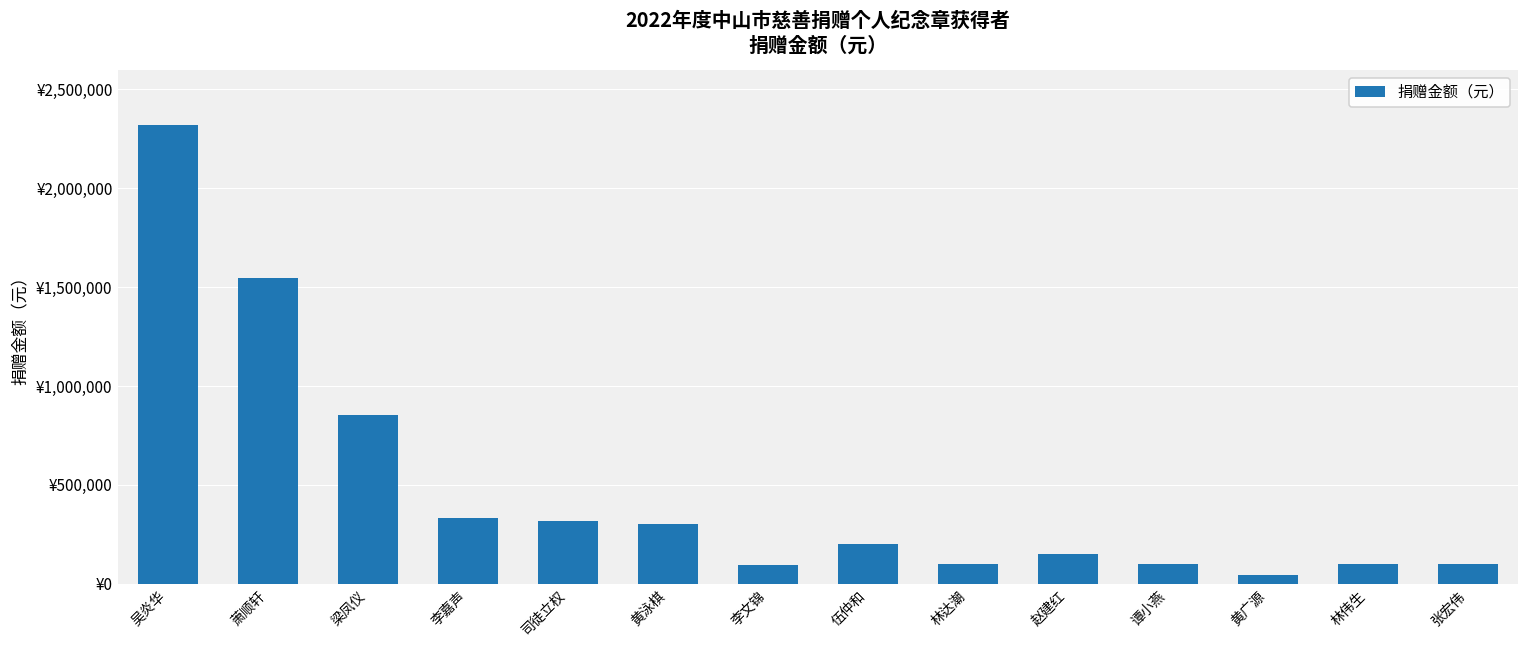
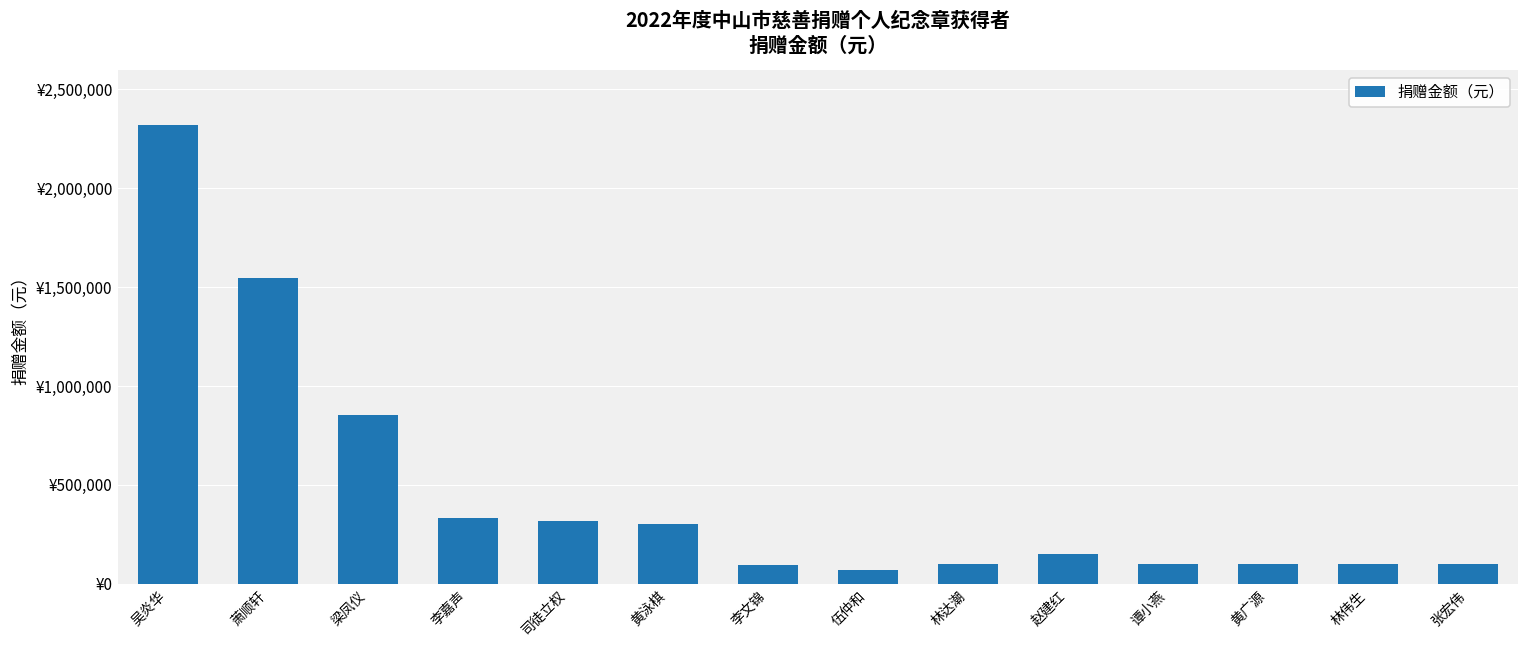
  {
    "吴炎华": "¥2,320,000",
    "萧顺轩": "¥1,550,000",
    "梁凤仪": "¥860,000",
    "李嘉声": "¥330,000",
    "司徒立权": "¥320,000",
    "黄泳棋": "¥300,000",
    "李文锦": "¥100,000",
-   "伍仲和": "¥200,000",
+   "伍仲和": "¥70,000",
    "林达潮": "¥100,000",
    "赵建红": "¥150,000",
    "谭小燕": "¥100,000",
-   "黄广源": "¥40,000",
+   "黄广源": "¥100,000",
    "林伟生": "¥100,000",
    "张宏伟": "¥100,000"
  }
